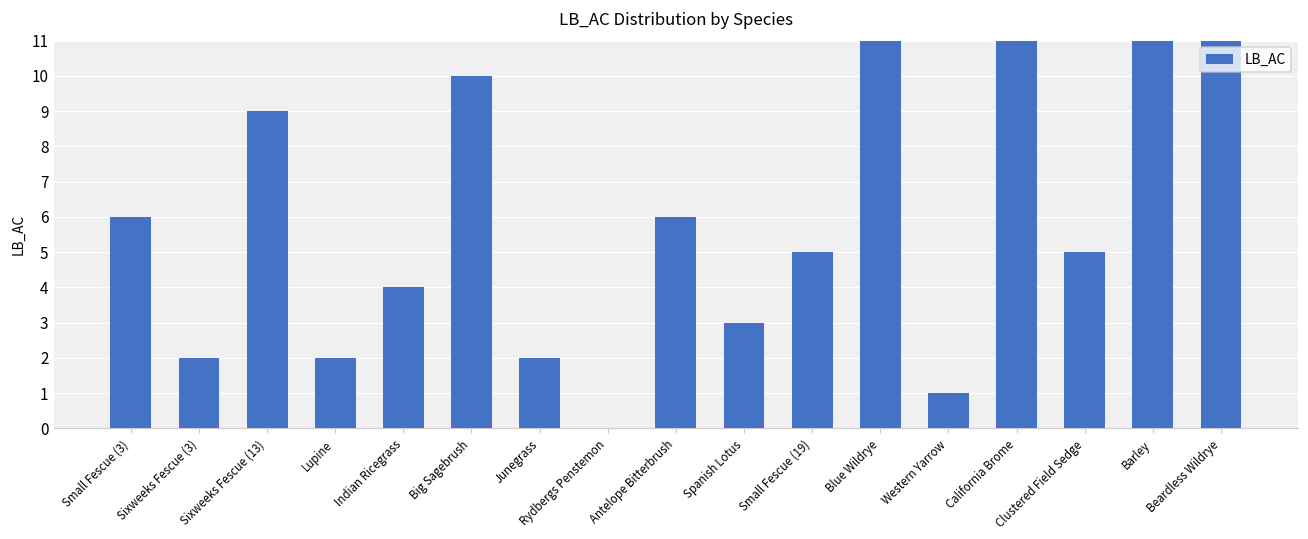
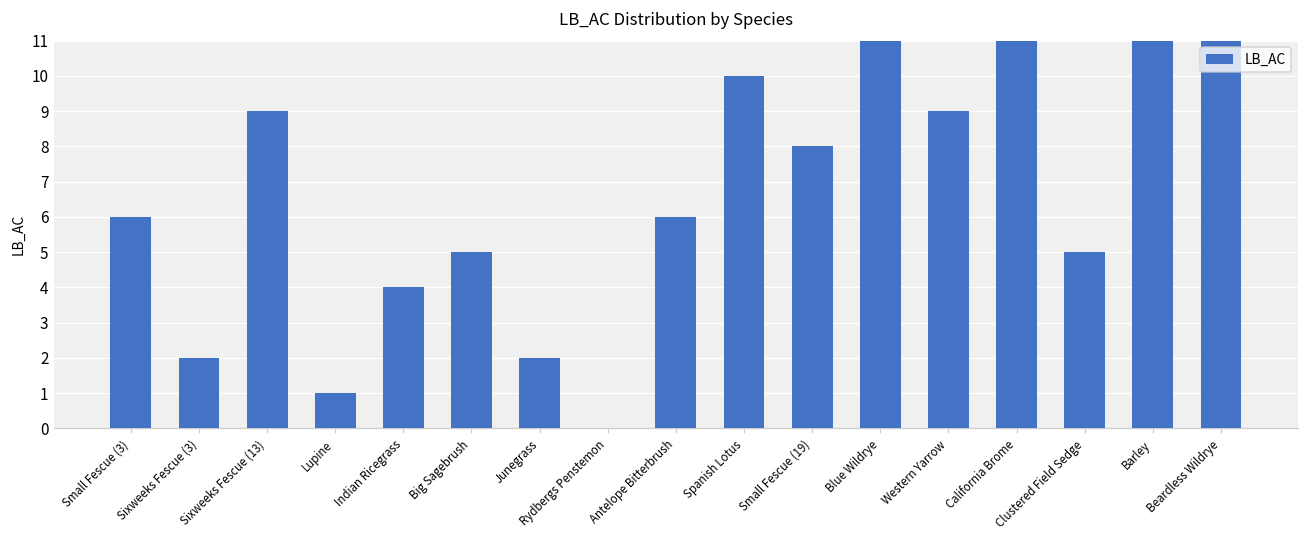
  {
    "Small Fescue (3)": 6,
    "Sixweeks Fescue (3)": 2,
    "Sixweeks Fescue (13)": 9,
-   "Lupine": 2,
+   "Lupine": 1,
    "Indian Ricegrass": 4,
-   "Big Sagebrush": 10,
+   "Big Sagebrush": 5,
    "Junegrass": 2,
    "Rydbergs Penstemon": 0,
    "Antelope Bitterbrush": 6,
-   "Spanish Lotus": 3,
-   "Small Fescue (19)": 5,
-   "Western Yarrow": 1,
+   "Spanish Lotus": 10,
+   "Small Fescue (19)": 8,
+   "Western Yarrow": 9,
    "Clustered Field Sedge": 5
  }
